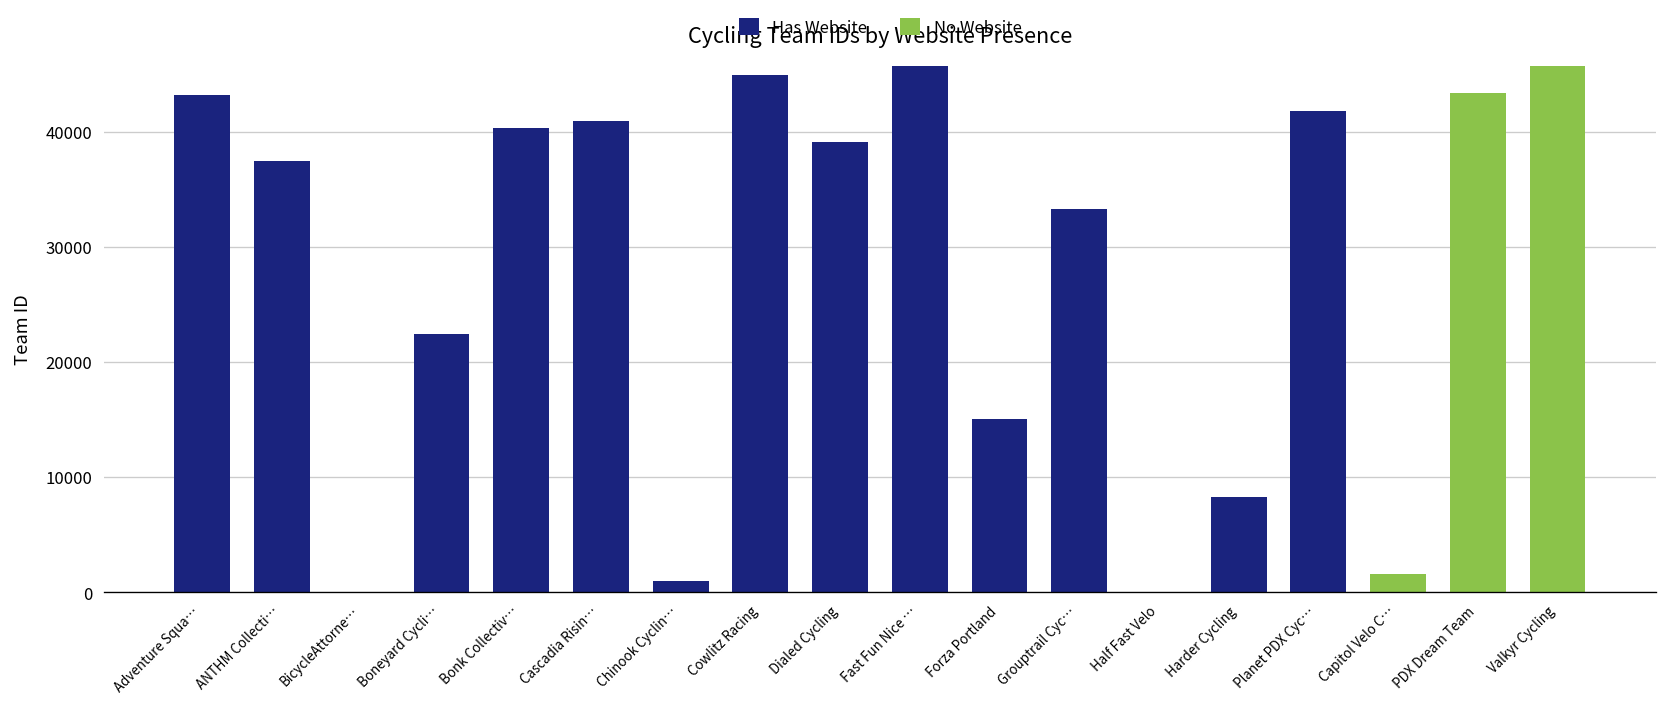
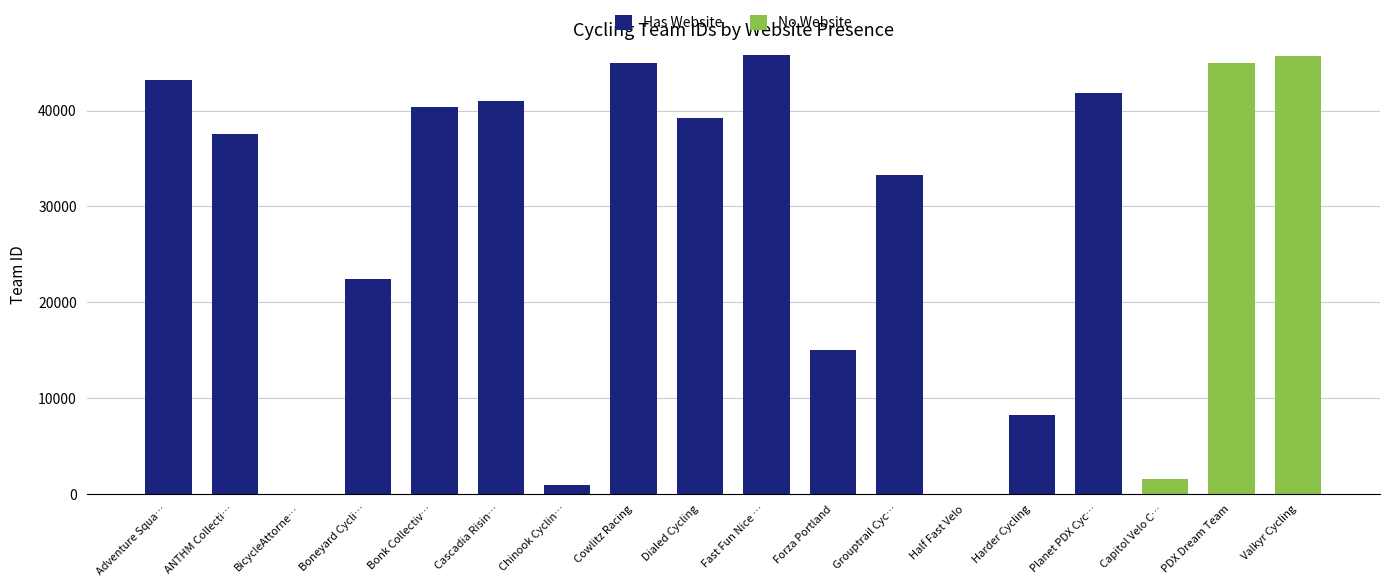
  {
    "Has Website": {
      "Adventure Squa…": 43000,
      "ANTHM Collecti…": 38000,
      "Boneyard Cycli…": 22000,
      "Bonk Collectiv…": 40000,
      "Cascadia Risin…": 41000,
      "Chinook Cyclin…": 1000,
      "Cowlitz Racing": 45000,
      "Dialed Cycling": 39000,
      "Fast Fun Nice …": 46000,
      "Forza Portland": 15000,
      "Grouptrail Cyc…": 33000,
      "Harder Cycling": 8000,
      "Planet PDX Cyc…": 42000,
      "Capitol Velo C…": 0,
      "PDX Dream Team": 0,
      "Valkyr Cycling": 0
    },
    "No Website": {
-     "PDX Dream Team": 43000
+     "PDX Dream Team": 45000
    }
  }
